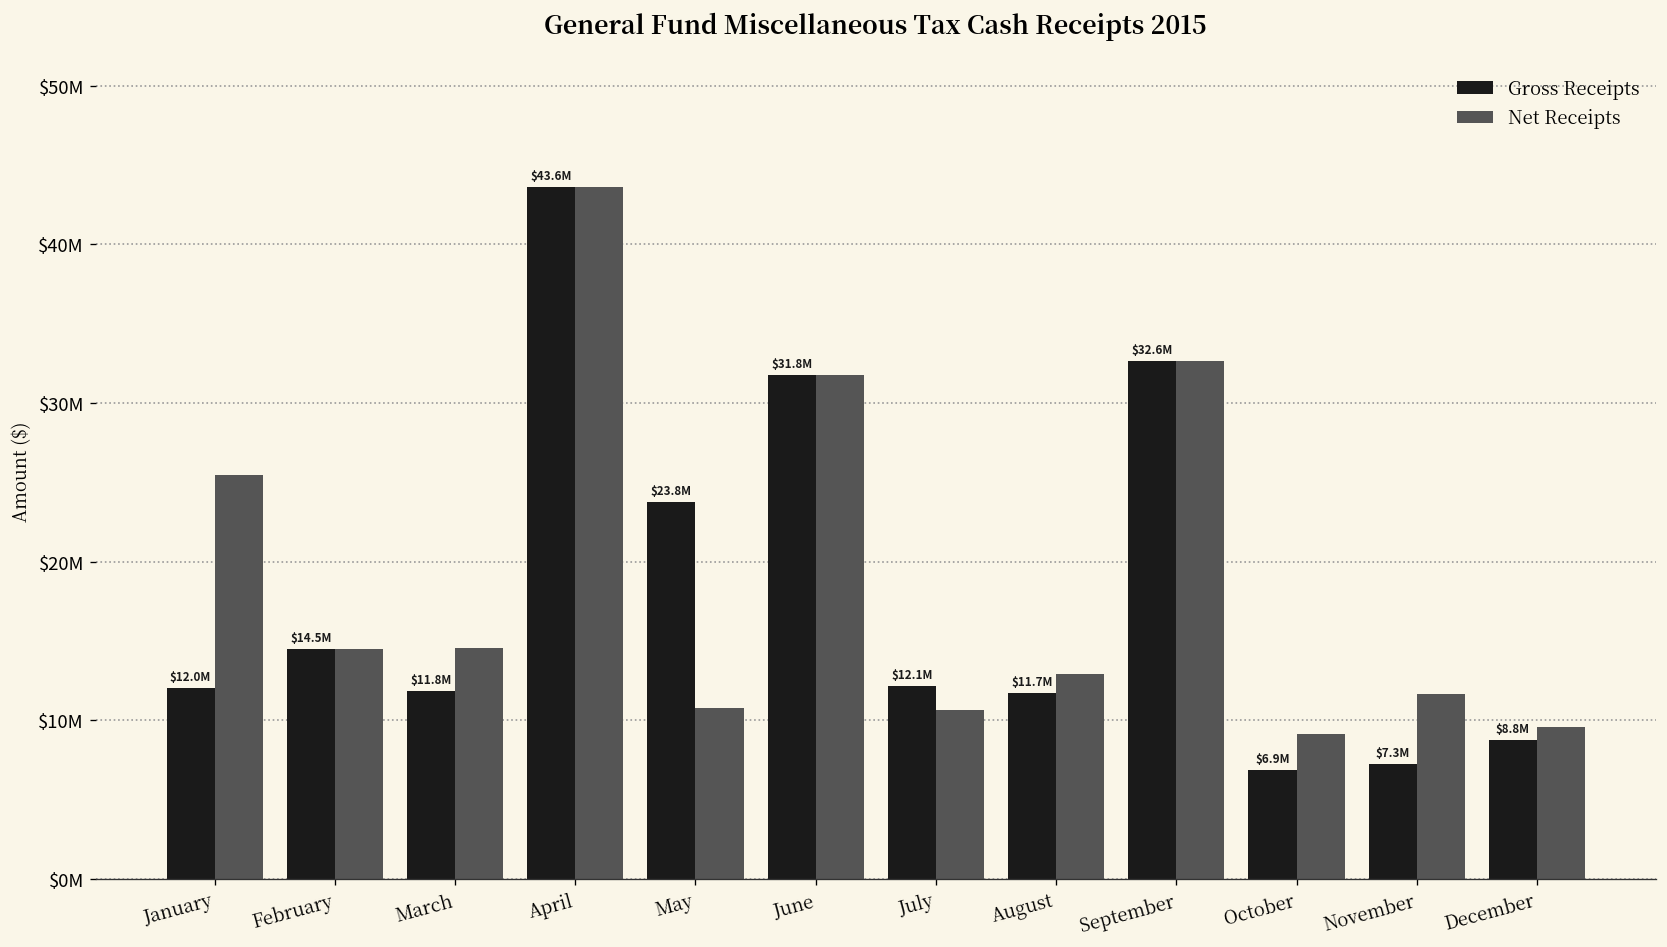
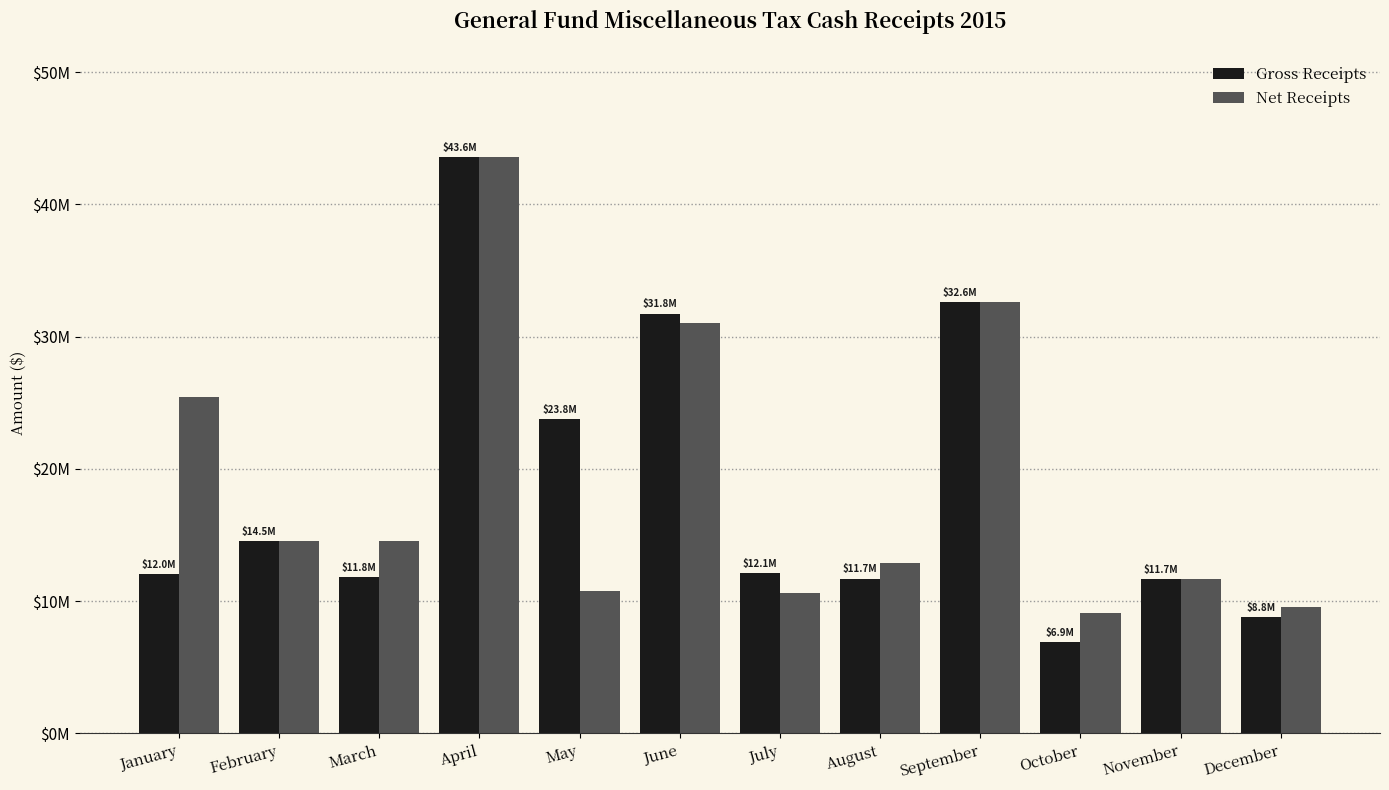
  {
    "Gross Receipts": {
      "January": "$12.0M",
      "February": "$14.5M",
      "March": "$11.8M",
      "April": "$43.6M",
      "May": "$23.8M",
      "June": "$31.8M",
      "July": "$12.1M",
      "August": "$11.7M",
      "September": "$32.6M",
      "October": "$6.9M",
-     "November": "$7.3M",
+     "November": "$11.7M",
      "December": "$8.8M"
    },
    "Net Receipts": {
      "January": "$25500000",
      "February": "$14500000",
      "March": "$14600000",
      "April": "$43600000",
      "May": "$10800000",
-     "June": "$31800000",
+     "June": "$31000000",
      "July": "$10600000",
      "August": "$12900000",
      "September": "$32600000",
      "October": "$9100000",
      "November": "$11700000",
      "December": "$9600000"
    }
  }
